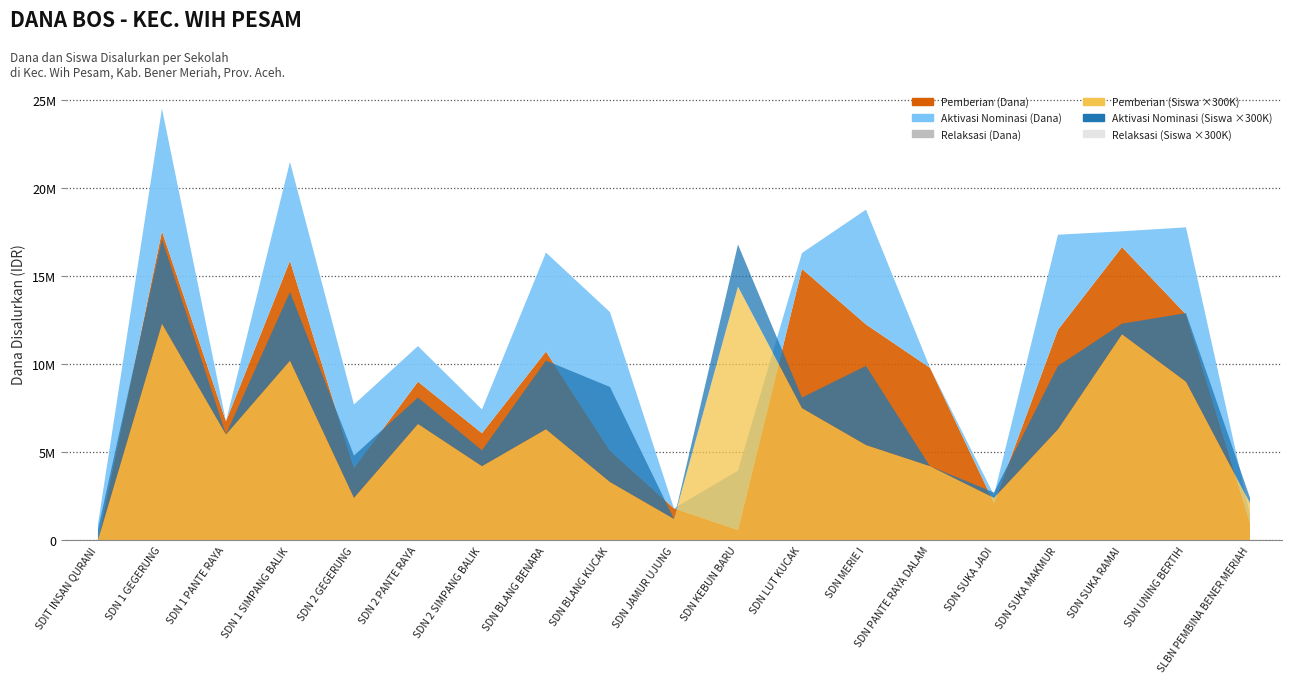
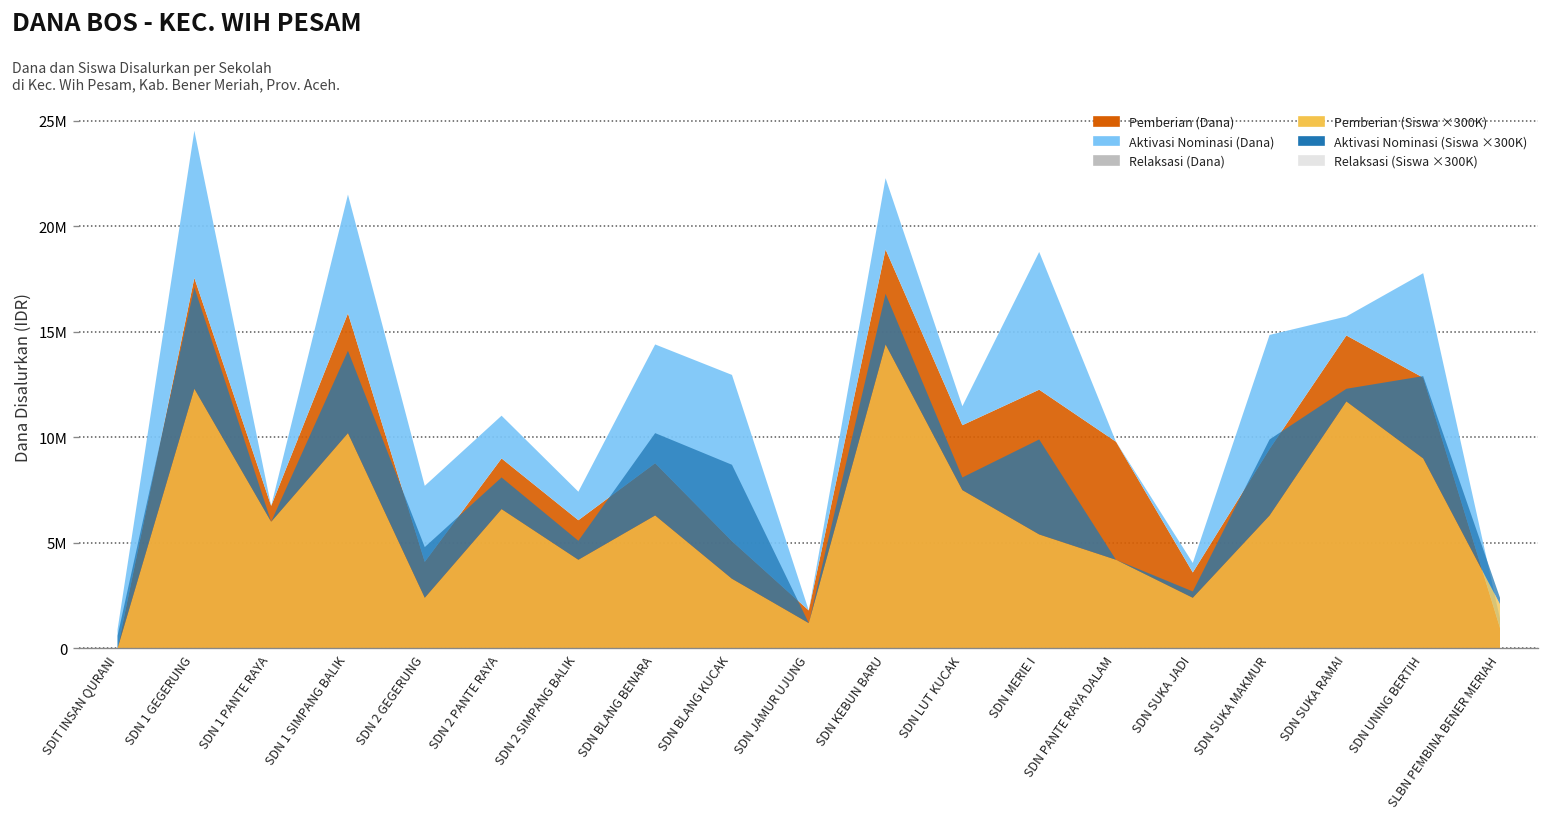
  {
    "Pemberian (Dana)": {
      "SDN 1 GEGERUNG": 17600000,
      "SDN 1 SIMPANG BALIK": 15900000,
      "SDN 2 GEGERUNG": 4100000,
      "SDN 2 PANTE RAYA": 9000000,
      "SDN 2 SIMPANG BALIK": 6100000,
-     "SDN BLANG BENARA": 10700000,
+     "SDN BLANG BENARA": 8800000,
      "SDN BLANG KUCAK": 5100000,
-     "SDN KEBUN BARU": 600000,
-     "SDN LUT KUCAK": 15400000,
+     "SDN KEBUN BARU": 18900000,
+     "SDN LUT KUCAK": 10600000,
      "SDN MERIE I": 12300000,
-     "SDN SUKA JADI": 2100000,
-     "SDN SUKA MAKMUR": 12000000,
-     "SDN SUKA RAMAI": 16700000,
+     "SDN SUKA JADI": 3600000,
+     "SDN SUKA MAKMUR": 9500000,
+     "SDN SUKA RAMAI": 14800000,
      "SLBN PEMBINA BENER MERIAH": 1000000
    }
  }
